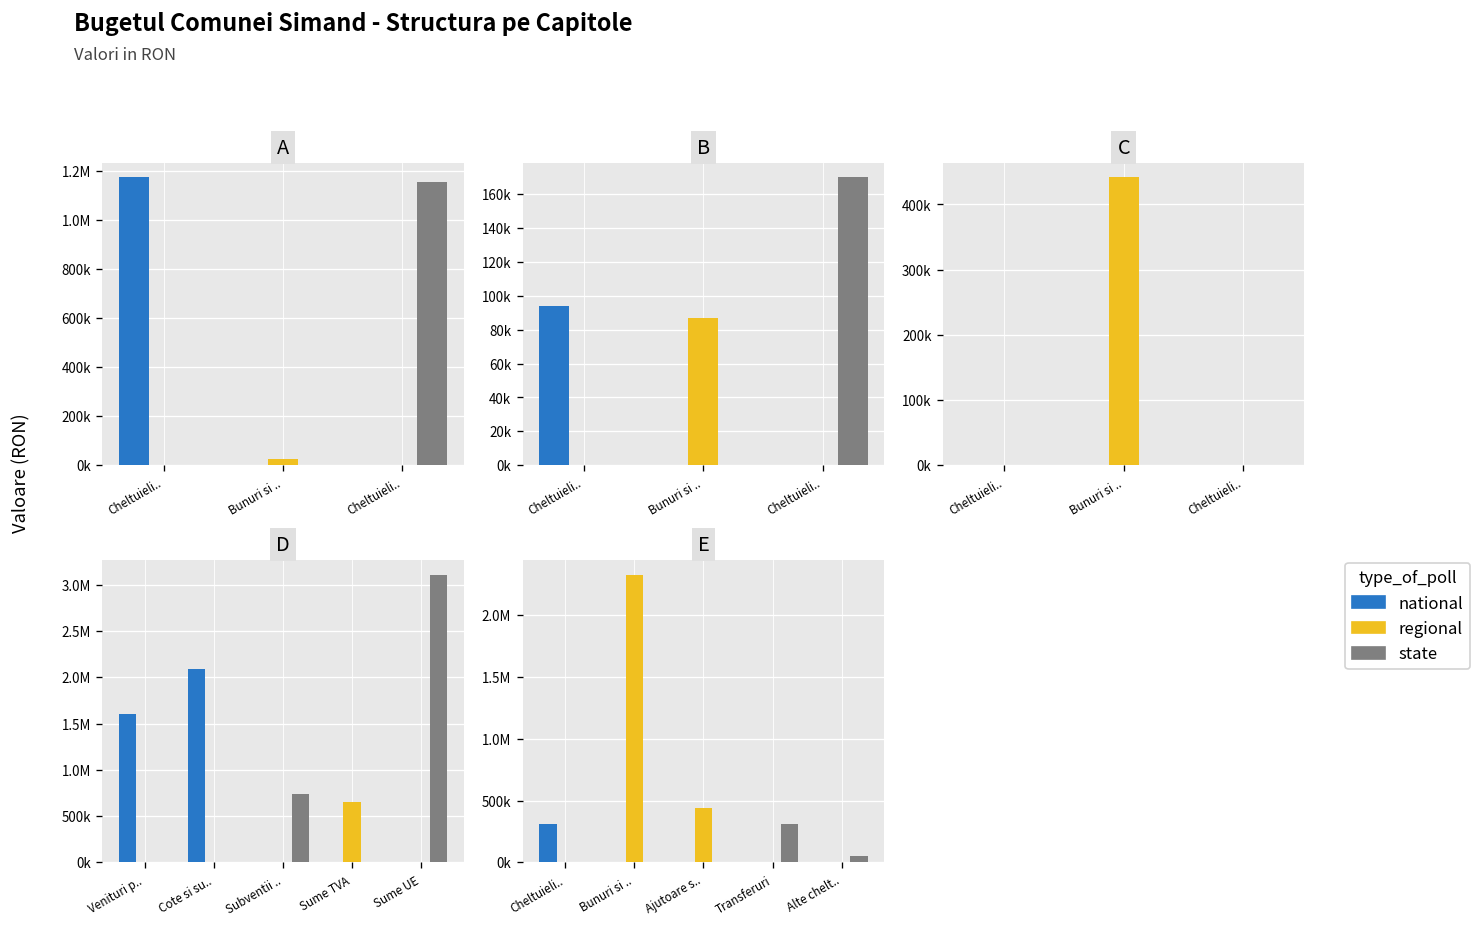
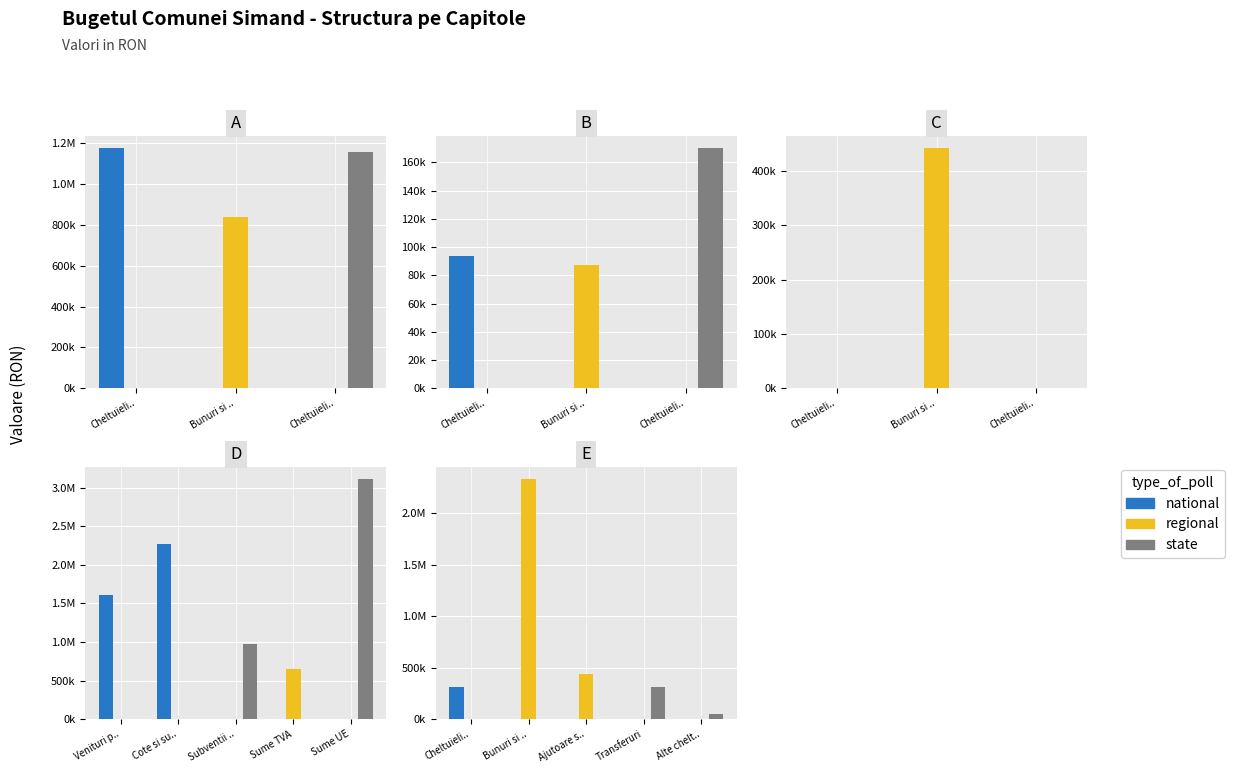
  {
    "A": {
      "national": {
        "Bunuri si ..": 0
      },
      "regional": {
-       "Bunuri si ..": 20000
+       "Bunuri si ..": 840000
      },
      "state": {
        "Bunuri si ..": 0
      }
    },
    "B": {
      "national": {
        "Bunuri si ..": 0
      },
      "regional": {
        "Bunuri si ..": 87000
      },
      "state": {
        "Bunuri si ..": 0
      }
    },
    "C": {
      "national": {
        "Bunuri si ..": 0
      },
      "regional": {
        "Bunuri si ..": 440000
      },
      "state": {
        "Bunuri si ..": 0
      }
    },
    "D": {
      "national": {
        "Venituri p..": 1600000,
-       "Cote si su..": 2100000,
+       "Cote si su..": 2300000,
        "Subventii ..": 0,
        "Sume TVA": 0,
        "Sume UE": 0
      },
      "regional": {
        "Venituri p..": 0,
        "Cote si su..": 0,
        "Subventii ..": 0,
        "Sume TVA": 700000,
        "Sume UE": 0
      },
      "state": {
        "Venituri p..": 0,
        "Cote si su..": 0,
-       "Subventii ..": 700000,
+       "Subventii ..": 1000000,
        "Sume TVA": 0,
        "Sume UE": 3100000
      }
    },
    "E": {
      "national": {
        "Cheltuieli..": 310000,
        "Bunuri si ..": 0,
        "Ajutoare s..": 0,
        "Transferuri": 0,
        "Alte chelt..": 0
      },
      "regional": {
        "Cheltuieli..": 0,
        "Bunuri si ..": 2330000,
        "Ajutoare s..": 440000,
        "Transferuri": 0,
        "Alte chelt..": 0
      },
      "state": {
        "Cheltuieli..": 0,
        "Bunuri si ..": 0,
        "Ajutoare s..": 0,
        "Transferuri": 310000,
        "Alte chelt..": 50000
      }
    }
  }
